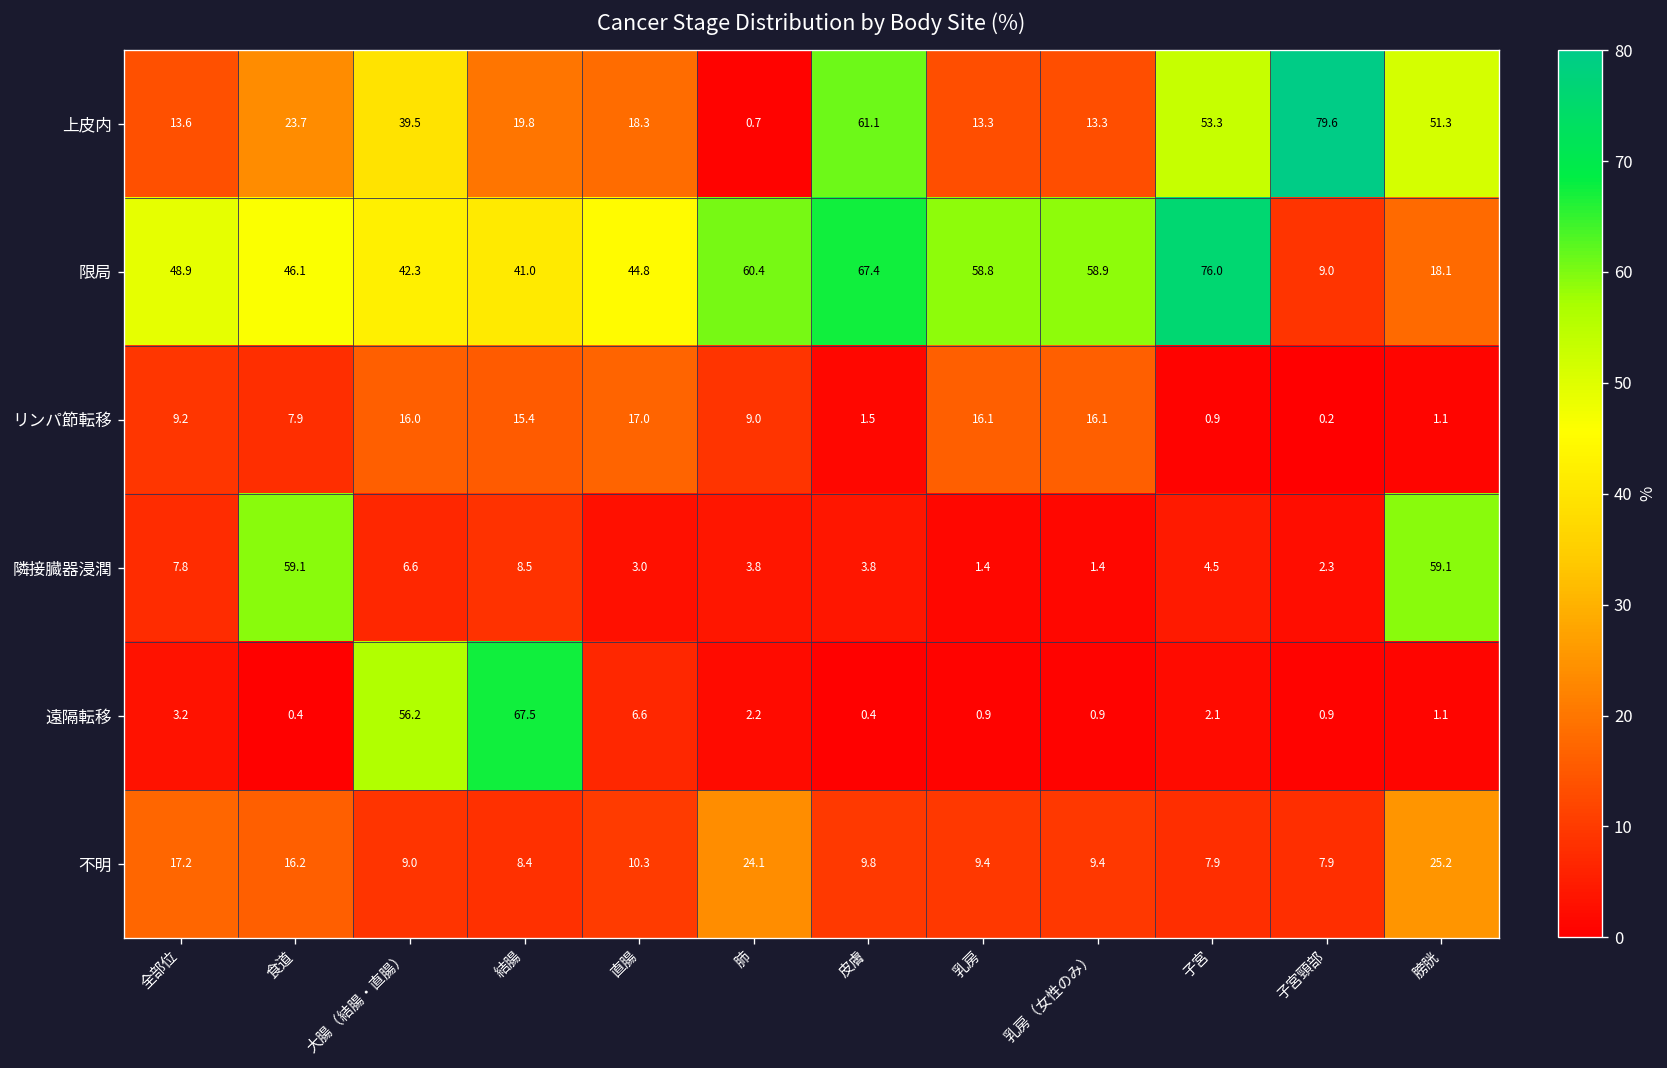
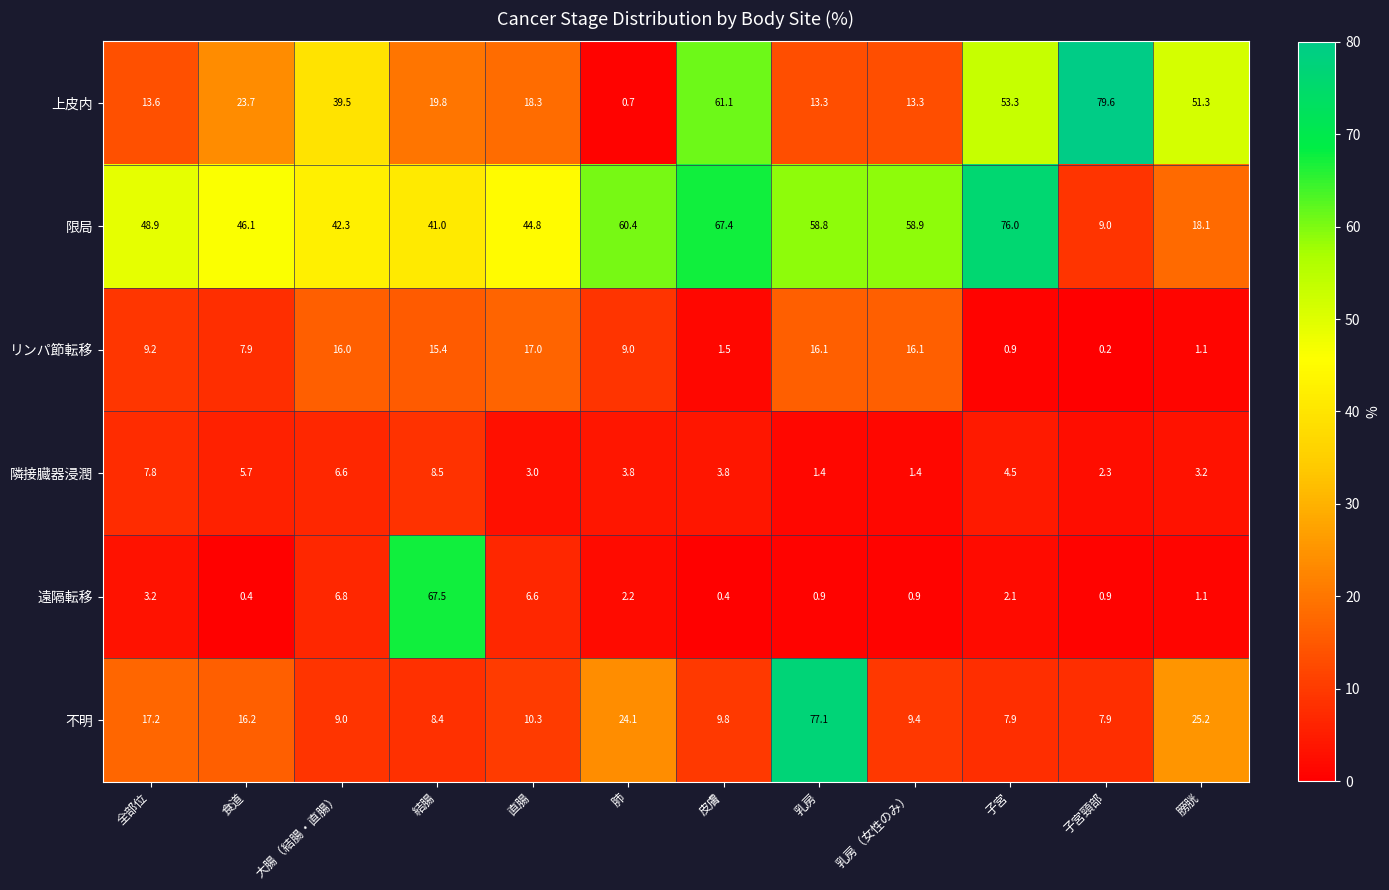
  {
    "上皮内": {
      "全部位": 13.6,
      "食道": 23.7,
      "大腸（結腸・直腸）": 39.5,
      "結腸": 19.8,
      "直腸": 18.3,
      "肺": 0.7,
      "皮膚": 61.1,
      "乳房": 13.3,
      "乳房（女性のみ）": 13.3,
      "子宮": 53.3,
      "子宮頸部": 79.6,
      "膀胱": 51.3
    },
    "限局": {
      "全部位": 48.9,
      "食道": 46.1,
      "大腸（結腸・直腸）": 42.3,
      "結腸": 41.0,
      "直腸": 44.8,
      "肺": 60.4,
      "皮膚": 67.4,
      "乳房": 58.8,
      "乳房（女性のみ）": 58.9,
      "子宮": 76.0,
      "子宮頸部": 9.0,
      "膀胱": 18.1
    },
    "リンパ節転移": {
      "全部位": 9.2,
      "食道": 7.9,
      "大腸（結腸・直腸）": 16.0,
      "結腸": 15.4,
      "直腸": 17.0,
      "肺": 9.0,
      "皮膚": 1.5,
      "乳房": 16.1,
      "乳房（女性のみ）": 16.1,
      "子宮": 0.9,
      "子宮頸部": 0.2,
      "膀胱": 1.1
    },
    "隣接臓器浸潤": {
      "全部位": 7.8,
-     "食道": 59.1,
+     "食道": 5.7,
      "大腸（結腸・直腸）": 6.6,
      "結腸": 8.5,
      "直腸": 3.0,
      "肺": 3.8,
      "皮膚": 3.8,
      "乳房": 1.4,
      "乳房（女性のみ）": 1.4,
      "子宮": 4.5,
      "子宮頸部": 2.3,
-     "膀胱": 59.1
+     "膀胱": 3.2
    },
    "遠隔転移": {
      "全部位": 3.2,
      "食道": 0.4,
-     "大腸（結腸・直腸）": 56.2,
+     "大腸（結腸・直腸）": 6.8,
      "結腸": 67.5,
      "直腸": 6.6,
      "肺": 2.2,
      "皮膚": 0.4,
      "乳房": 0.9,
      "乳房（女性のみ）": 0.9,
      "子宮": 2.1,
      "子宮頸部": 0.9,
      "膀胱": 1.1
    },
    "不明": {
      "全部位": 17.2,
      "食道": 16.2,
      "大腸（結腸・直腸）": 9.0,
      "結腸": 8.4,
      "直腸": 10.3,
      "肺": 24.1,
      "皮膚": 9.8,
-     "乳房": 9.4,
+     "乳房": 77.1,
      "乳房（女性のみ）": 9.4,
      "子宮": 7.9,
      "子宮頸部": 7.9,
      "膀胱": 25.2
    }
  }
